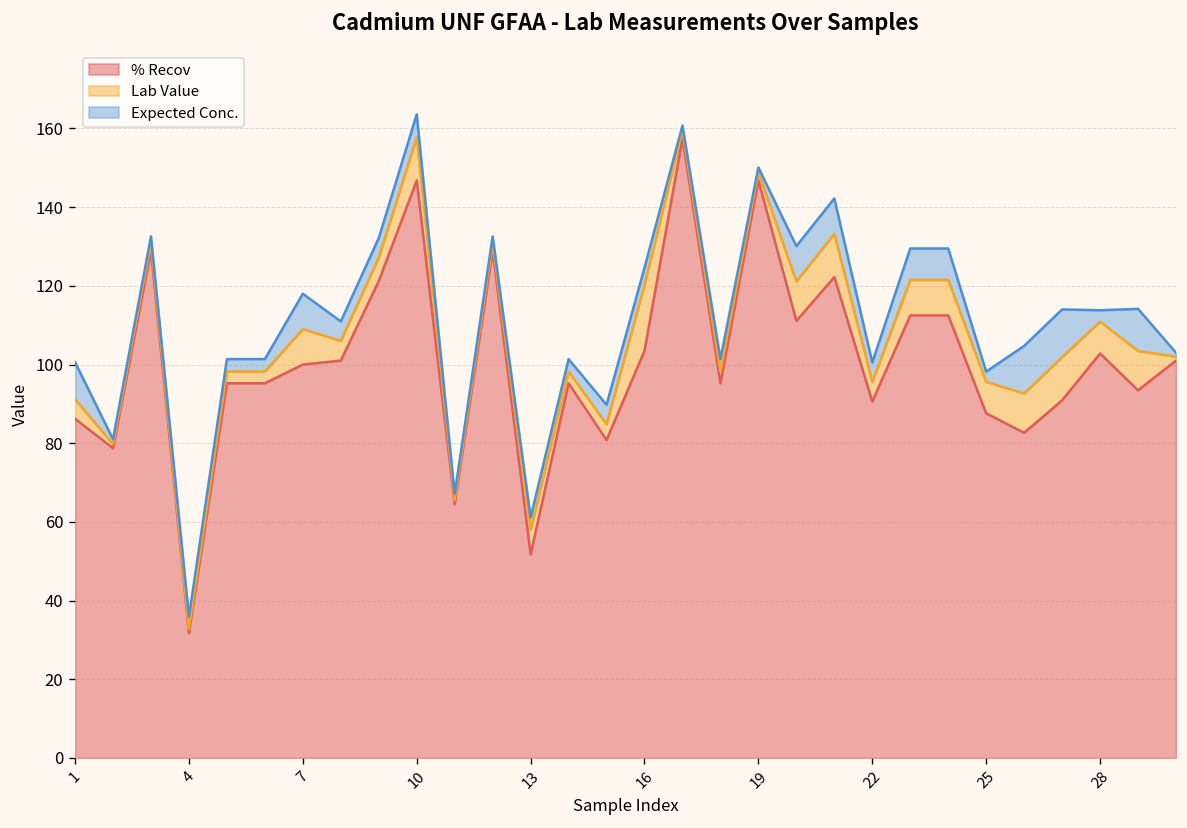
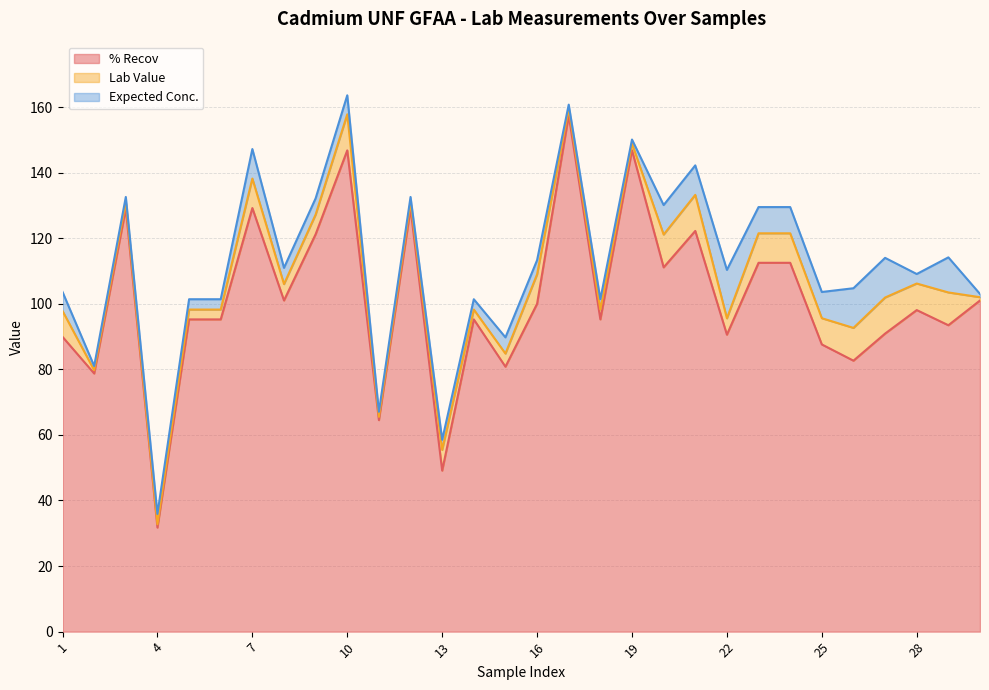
  {
    "% Recov": {
-     "1": 86,
+     "1": 90,
      "4": 32,
-     "7": 100,
+     "7": 129,
      "10": 147,
-     "13": 52,
-     "16": 104,
+     "13": 49,
+     "16": 100,
      "19": 147,
      "22": 91,
      "25": 88,
-     "28": 103
+     "28": 98
    },
    "Lab Value": {
-     "1": 5,
+     "1": 8,
      "4": 1,
      "7": 9,
      "10": 11,
      "13": 6,
-     "16": 17,
+     "16": 9,
      "19": 2,
      "22": 5,
      "25": 8,
      "28": 8
    },
    "Expected Conc.": {
-     "1": 9,
+     "1": 6,
      "4": 3,
      "7": 9,
      "10": 6,
      "13": 3,
      "16": 4,
      "19": 1,
-     "22": 5,
-     "25": 3,
+     "22": 15,
+     "25": 8,
      "28": 3
    }
  }
